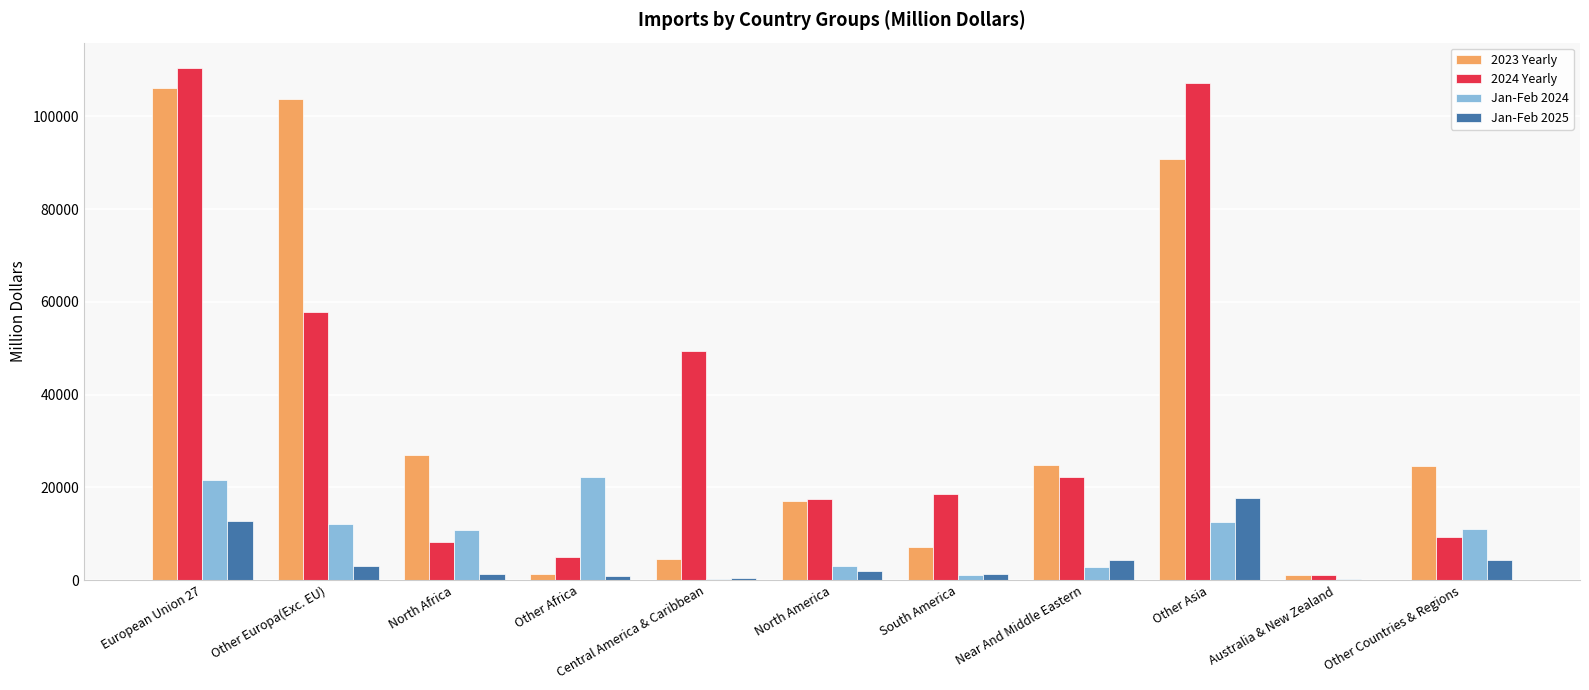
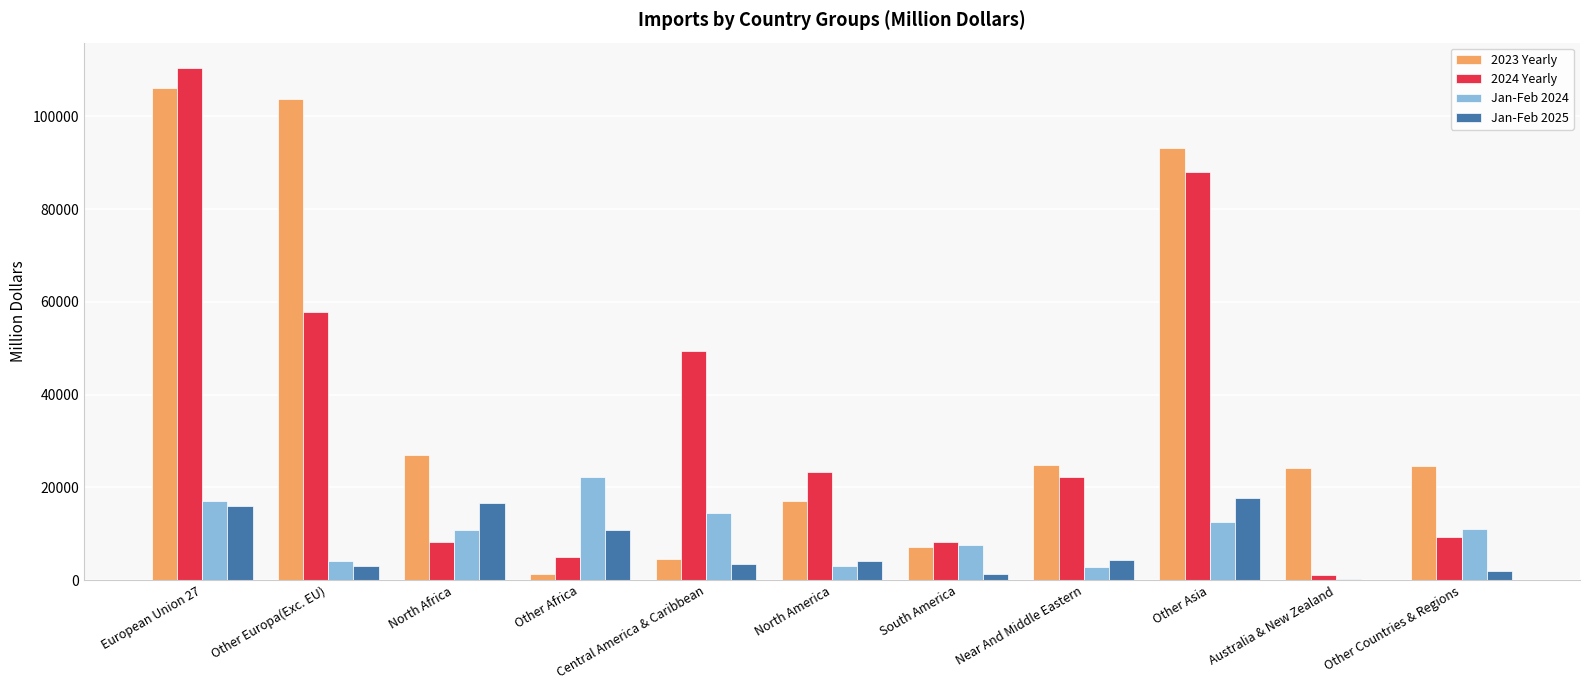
  {
    "2023 Yearly": {
      "European Union 27": 106000,
      "Other Europa(Exc. EU)": 104000,
      "North Africa": 27000,
      "Other Africa": 1000,
      "Central America & Caribbean": 5000,
      "North America": 17000,
      "South America": 7000,
      "Near And Middle Eastern": 25000,
-     "Other Asia": 91000,
-     "Australia & New Zealand": 1000,
+     "Other Asia": 93000,
+     "Australia & New Zealand": 24000,
      "Other Countries & Regions": 25000
    },
    "2024 Yearly": {
      "European Union 27": 110000,
      "Other Europa(Exc. EU)": 58000,
      "North Africa": 8000,
      "Other Africa": 5000,
      "Central America & Caribbean": 49000,
-     "North America": 17000,
-     "South America": 19000,
+     "North America": 23000,
+     "South America": 8000,
      "Near And Middle Eastern": 22000,
-     "Other Asia": 107000,
+     "Other Asia": 88000,
      "Australia & New Zealand": 1000,
      "Other Countries & Regions": 9000
    },
    "Jan-Feb 2024": {
-     "European Union 27": 22000,
-     "Other Europa(Exc. EU)": 12000,
+     "European Union 27": 17000,
+     "Other Europa(Exc. EU)": 4000,
      "North Africa": 11000,
      "Other Africa": 22000,
-     "Central America & Caribbean": 0,
+     "Central America & Caribbean": 15000,
      "North America": 3000,
-     "South America": 1000,
+     "South America": 8000,
      "Near And Middle Eastern": 3000,
      "Other Asia": 12000,
      "Other Countries & Regions": 11000
    },
    "Jan-Feb 2025": {
-     "European Union 27": 13000,
+     "European Union 27": 16000,
      "Other Europa(Exc. EU)": 3000,
-     "North Africa": 1000,
-     "Other Africa": 1000,
-     "Central America & Caribbean": 0,
-     "North America": 2000,
+     "North Africa": 17000,
+     "Other Africa": 11000,
+     "Central America & Caribbean": 4000,
+     "North America": 4000,
      "South America": 1000,
      "Near And Middle Eastern": 4000,
      "Other Asia": 18000,
-     "Other Countries & Regions": 4000
+     "Other Countries & Regions": 2000
    }
  }
